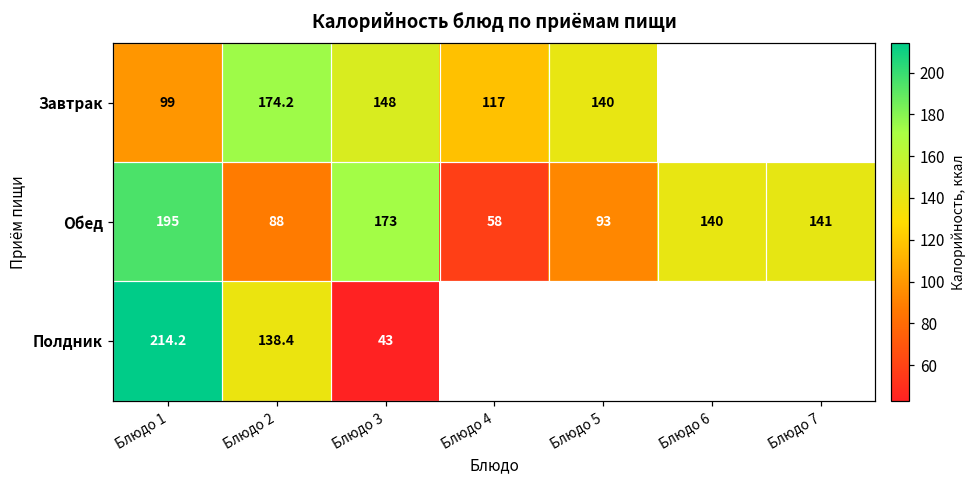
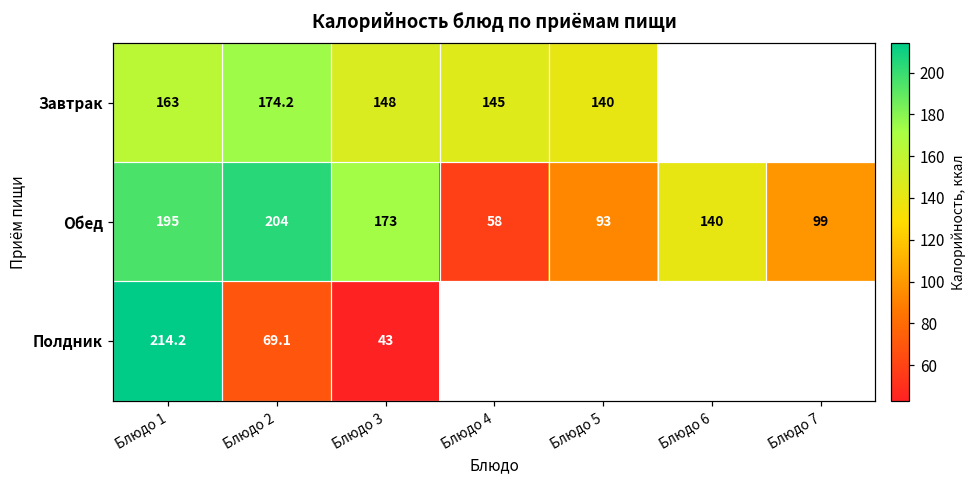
  {
    "Завтрак": {
-     "Блюдо 1": 99,
+     "Блюдо 1": 163,
      "Блюдо 2": 174.2,
      "Блюдо 3": 148,
-     "Блюдо 4": 117,
+     "Блюдо 4": 145,
      "Блюдо 5": 140
    },
    "Обед": {
      "Блюдо 1": 195,
-     "Блюдо 2": 88,
+     "Блюдо 2": 204,
      "Блюдо 3": 173,
      "Блюдо 4": 58,
      "Блюдо 5": 93,
      "Блюдо 6": 140,
-     "Блюдо 7": 141
+     "Блюдо 7": 99
    },
    "Полдник": {
      "Блюдо 1": 214.2,
-     "Блюдо 2": 138.4,
+     "Блюдо 2": 69.1,
      "Блюдо 3": 43
    }
  }
